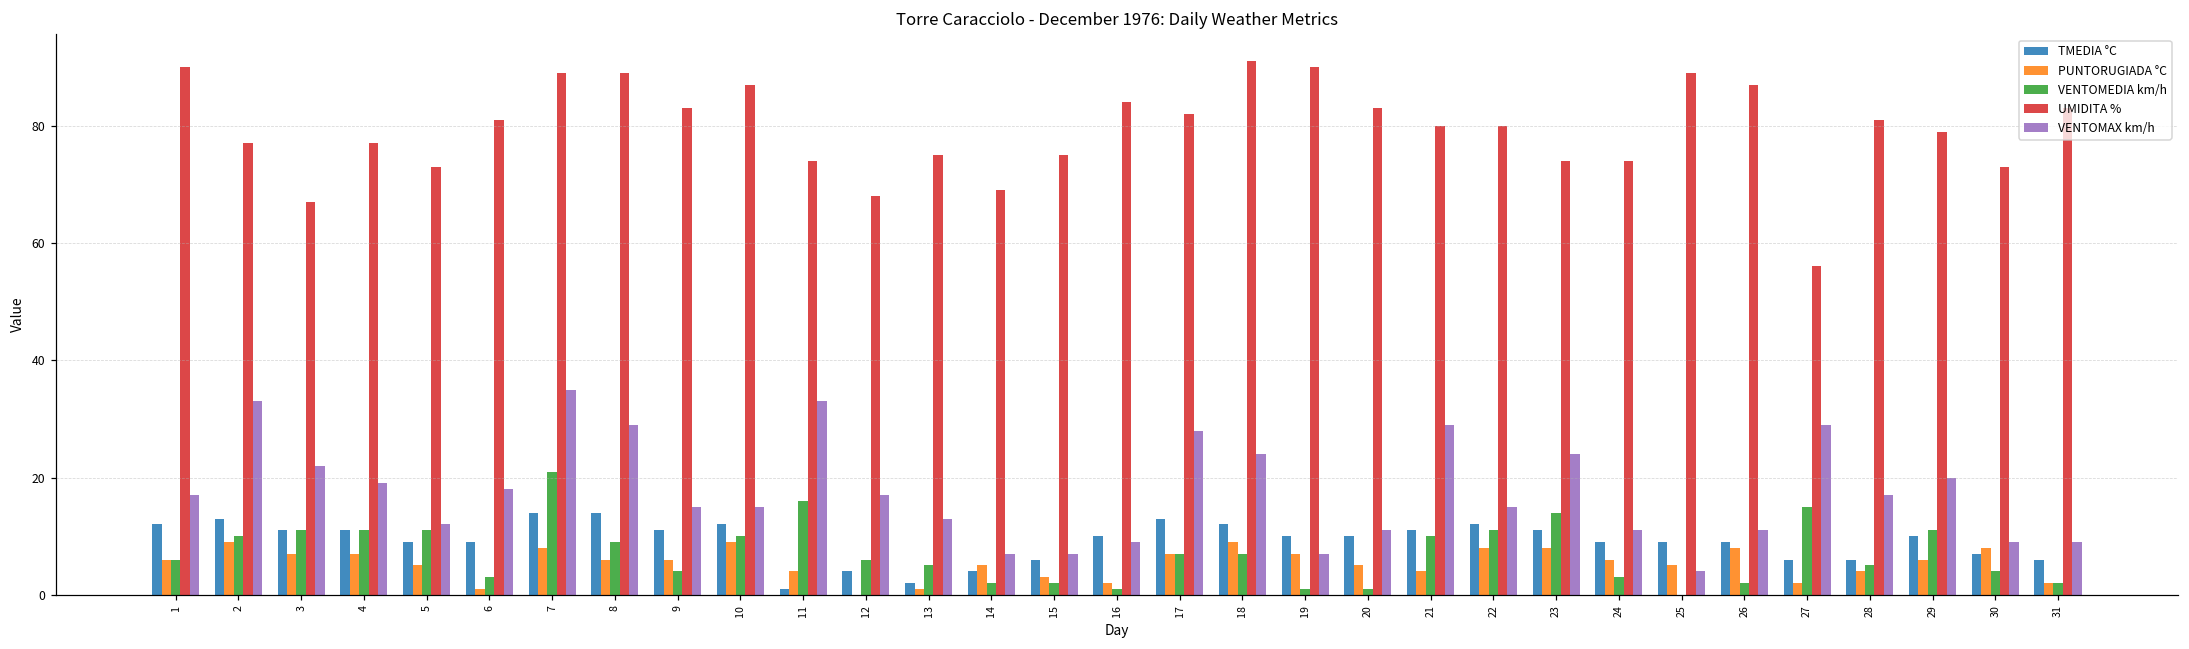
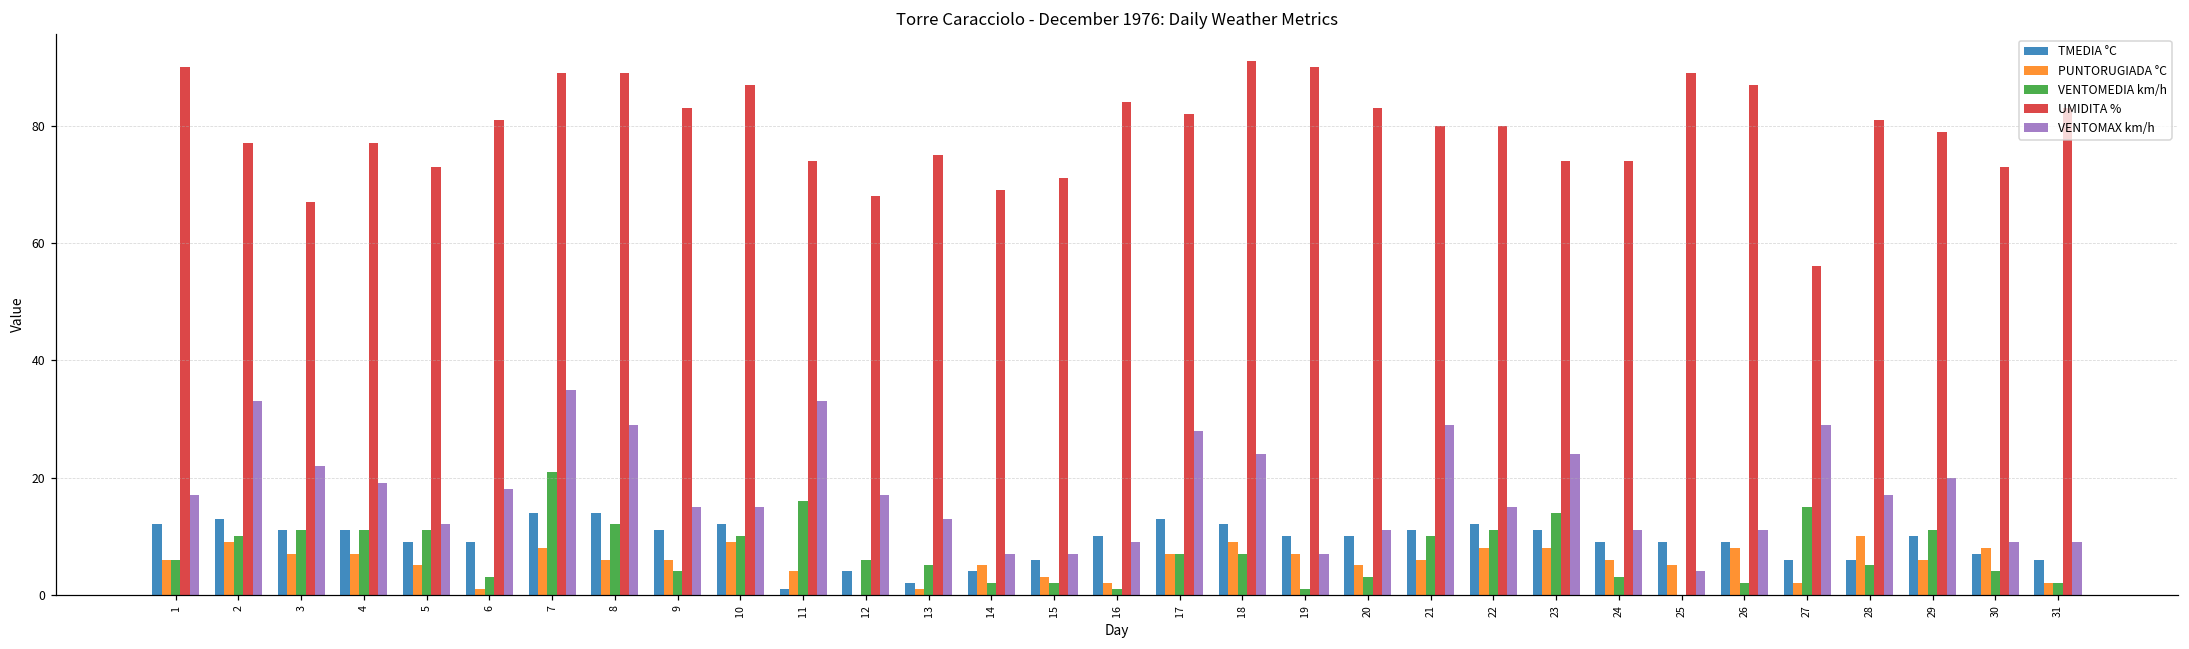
  {
    "TMEDIA °C": {
      "1": 12,
      "2": 13,
      "3": 11,
      "4": 11,
      "5": 9,
      "6": 9,
      "7": 14,
      "8": 14,
      "9": 11,
      "10": 12,
      "11": 1,
      "12": 4,
      "13": 2,
      "14": 4,
      "15": 6,
      "16": 10,
      "17": 13,
      "18": 12,
      "19": 10,
      "20": 10,
      "21": 11,
      "22": 12,
      "23": 11,
      "24": 9,
      "25": 9,
      "26": 9,
      "27": 6,
      "28": 6,
      "29": 10,
      "30": 7,
      "31": 6
    },
    "PUNTORUGIADA °C": {
      "1": 6,
      "2": 9,
      "3": 7,
      "4": 7,
      "5": 5,
      "6": 1,
      "7": 8,
      "8": 6,
      "9": 6,
      "10": 9,
      "11": 4,
      "12": 0,
      "13": 1,
      "14": 5,
      "15": 3,
      "16": 2,
      "17": 7,
      "18": 9,
      "19": 7,
      "20": 5,
-     "21": 4,
+     "21": 6,
      "22": 8,
      "23": 8,
      "24": 6,
      "25": 5,
      "26": 8,
      "27": 2,
-     "28": 4,
+     "28": 10,
      "29": 6,
      "30": 8,
      "31": 2
    },
    "VENTOMEDIA km/h": {
      "1": 6,
      "2": 10,
      "3": 11,
      "4": 11,
      "5": 11,
      "6": 3,
      "7": 21,
-     "8": 9,
+     "8": 12,
      "9": 4,
      "10": 10,
      "11": 16,
      "12": 6,
      "13": 5,
      "14": 2,
      "15": 2,
      "16": 1,
      "17": 7,
      "18": 7,
      "19": 1,
-     "20": 1,
+     "20": 3,
      "21": 10,
      "22": 11,
      "23": 14,
      "24": 3,
      "25": 0,
      "26": 2,
      "27": 15,
      "28": 5,
      "29": 11,
      "30": 4,
      "31": 2
    },
    "UMIDITA %": {
      "1": 90,
      "2": 77,
      "3": 67,
      "4": 77,
      "5": 73,
      "6": 81,
      "7": 89,
      "8": 89,
      "9": 83,
      "10": 87,
      "11": 74,
      "12": 68,
      "13": 75,
      "14": 69,
-     "15": 75,
+     "15": 71,
      "16": 84,
      "17": 82,
      "18": 91,
      "19": 90,
      "20": 83,
      "21": 80,
      "22": 80,
      "23": 74,
      "24": 74,
      "25": 89,
      "26": 87,
      "27": 56,
      "28": 81,
      "29": 79,
      "30": 73
    },
    "VENTOMAX km/h": {
      "1": 17,
      "2": 33,
      "3": 22,
      "4": 19,
      "5": 12,
      "6": 18,
      "7": 35,
      "8": 29,
      "9": 15,
      "10": 15,
      "11": 33,
      "12": 17,
      "13": 13,
      "14": 7,
      "15": 7,
      "16": 9,
      "17": 28,
      "18": 24,
      "19": 7,
      "20": 11,
      "21": 29,
      "22": 15,
      "23": 24,
      "24": 11,
      "25": 4,
      "26": 11,
      "27": 29,
      "28": 17,
      "29": 20,
      "30": 9,
      "31": 9
    }
  }
